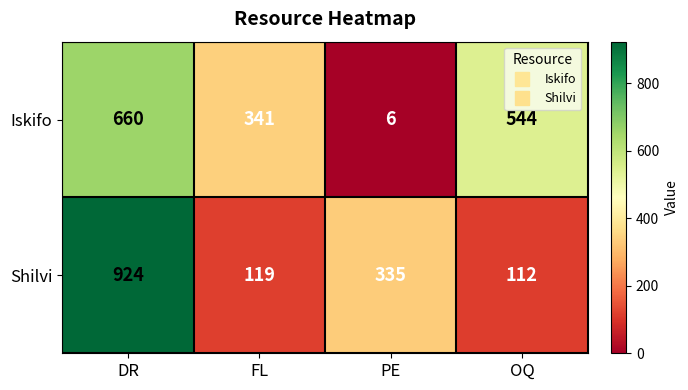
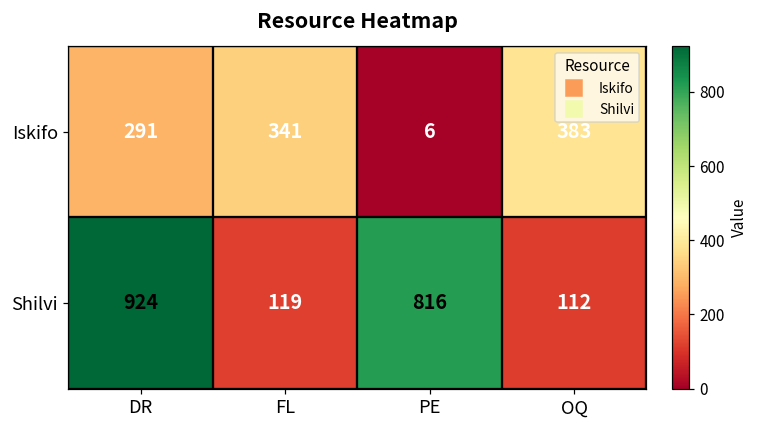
  {
    "Iskifo": {
-     "DR": 660,
+     "DR": 291,
      "FL": 341,
      "PE": 6,
-     "OQ": 544
+     "OQ": 383
    },
    "Shilvi": {
      "DR": 924,
      "FL": 119,
-     "PE": 335,
+     "PE": 816,
      "OQ": 112
    }
  }
